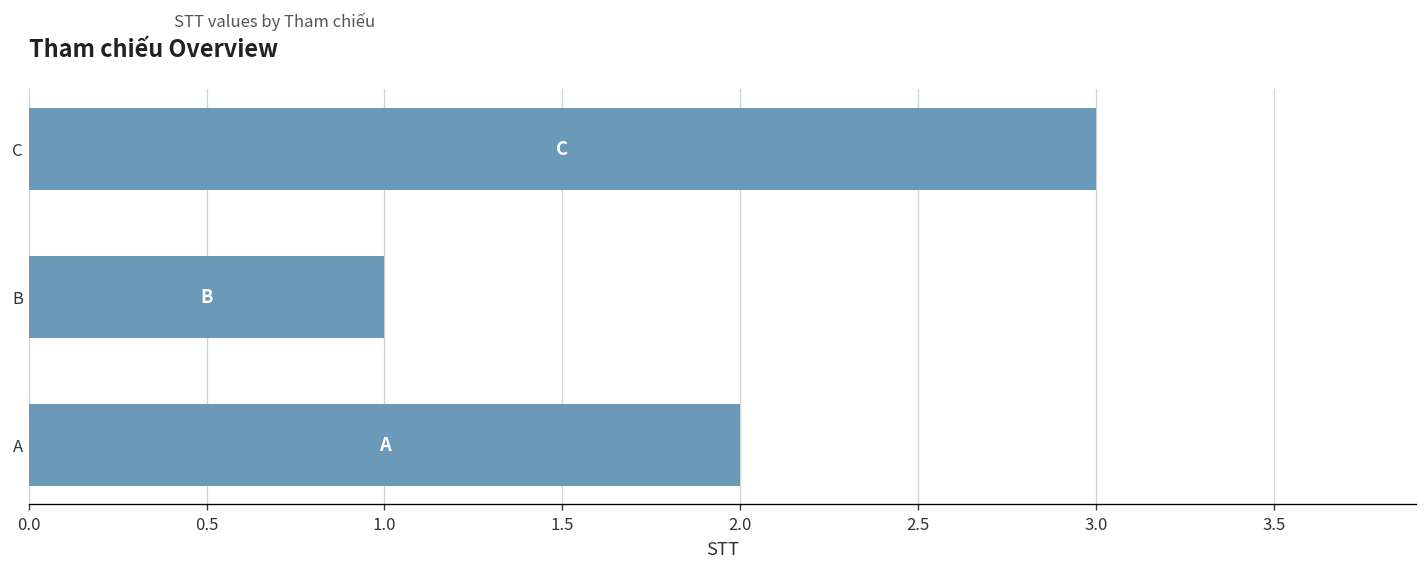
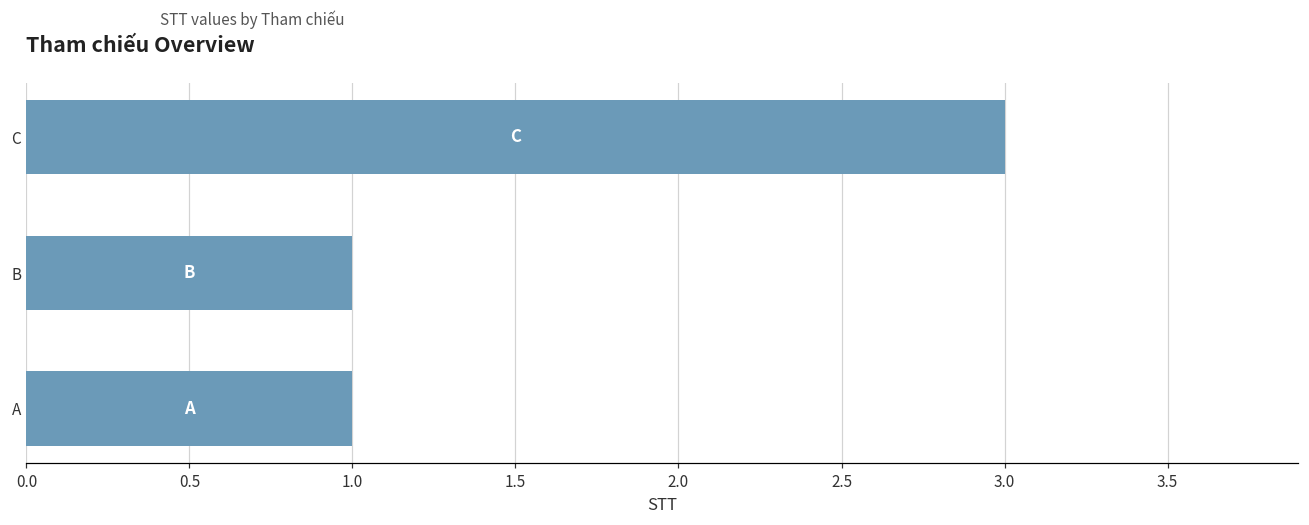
  {
    "C": 3,
    "B": 1,
-   "A": 2
+   "A": 1
  }
